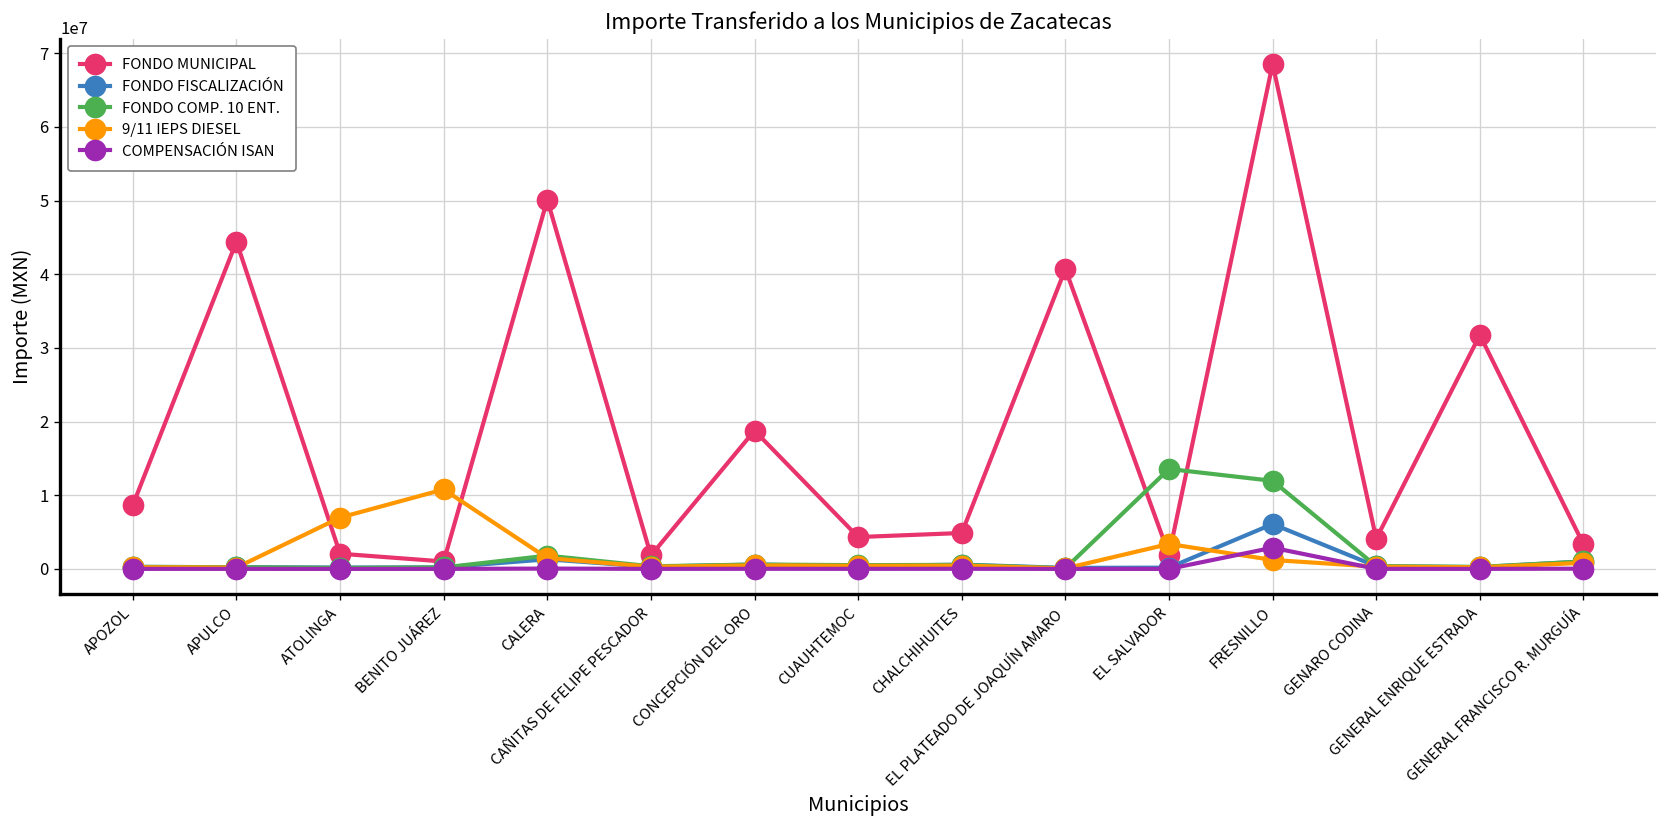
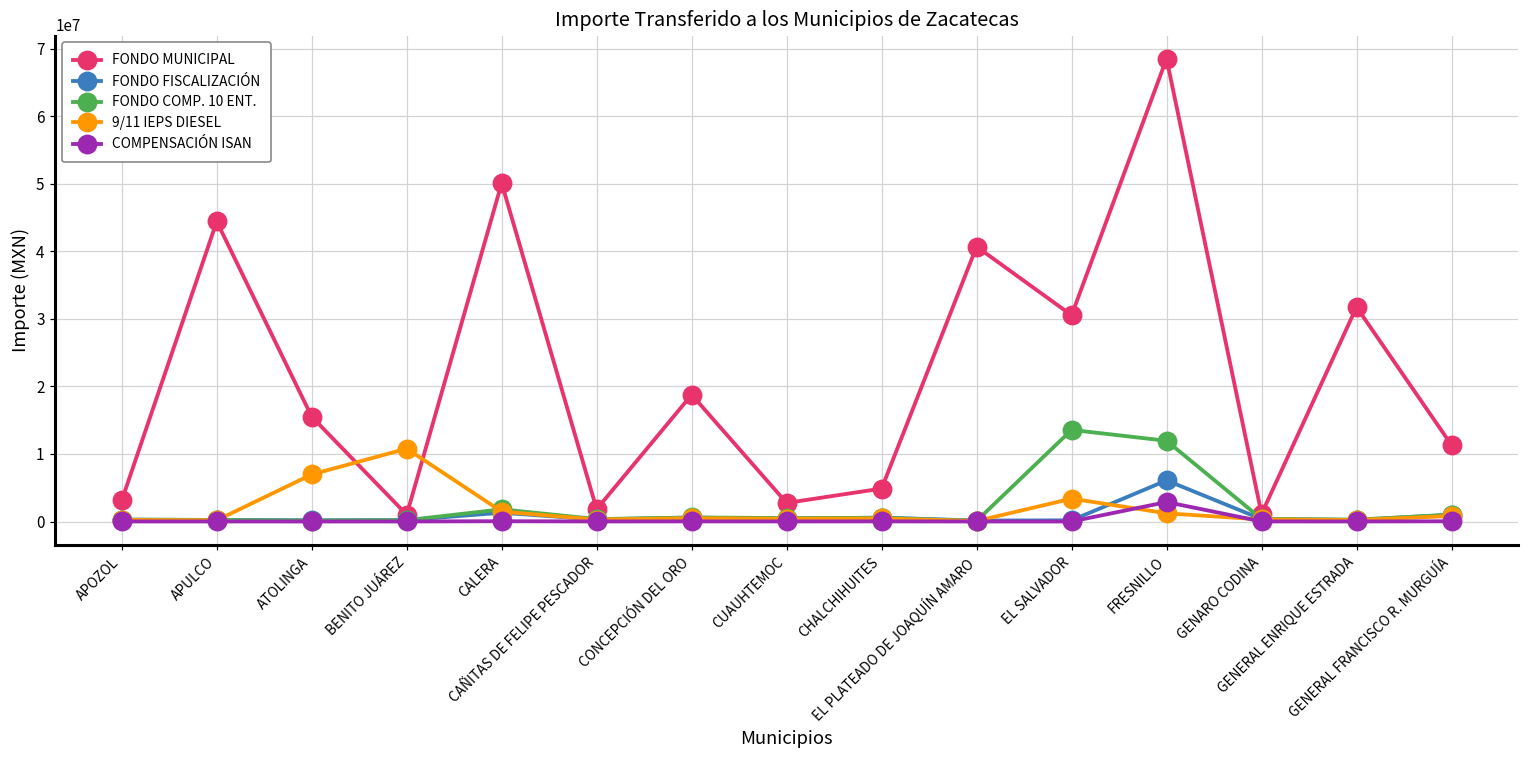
  {
    "FONDO MUNICIPAL": {
-     "APOZOL": 9000000,
+     "APOZOL": 3000000,
      "APULCO": 44000000,
-     "ATOLINGA": 2000000,
+     "ATOLINGA": 16000000,
      "BENITO JUÁREZ": 1000000,
      "CALERA": 50000000,
      "CAÑITAS DE FELIPE PESCADOR": 2000000,
      "CONCEPCIÓN DEL ORO": 19000000,
-     "CUAUHTEMOC": 4000000,
+     "CUAUHTEMOC": 3000000,
      "CHALCHIHUITES": 5000000,
      "EL PLATEADO DE JOAQUÍN AMARO": 41000000,
-     "EL SALVADOR": 2000000,
+     "EL SALVADOR": 31000000,
      "FRESNILLO": 69000000,
-     "GENARO CODINA": 4000000,
+     "GENARO CODINA": 1000000,
      "GENERAL ENRIQUE ESTRADA": 32000000,
-     "GENERAL FRANCISCO R. MURGUÍA": 3000000
+     "GENERAL FRANCISCO R. MURGUÍA": 11000000
    },
    "FONDO FISCALIZACIÓN": {
      "FRESNILLO": 6000000
    },
    "FONDO COMP. 10 ENT.": {
      "EL SALVADOR": 14000000,
      "FRESNILLO": 12000000
    },
    "9/11 IEPS DIESEL": {
      "ATOLINGA": 7000000,
      "BENITO JUÁREZ": 11000000,
      "EL SALVADOR": 3000000,
      "FRESNILLO": 1000000
    },
    "COMPENSACIÓN ISAN": {
      "CALERA": 0,
      "CONCEPCIÓN DEL ORO": 0,
      "CHALCHIHUITES": 0,
      "FRESNILLO": 3000000,
      "GENERAL FRANCISCO R. MURGUÍA": 0
    }
  }
